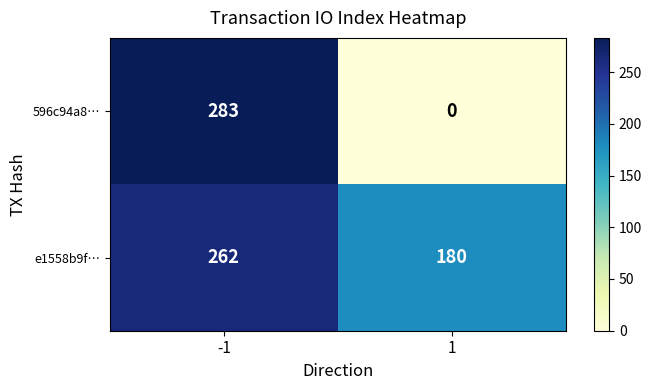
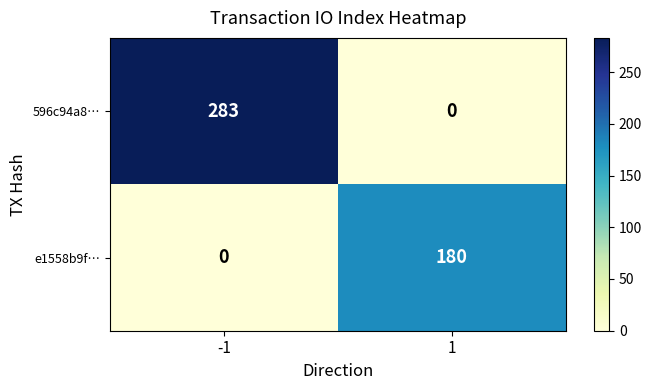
  {
    "596c94a8…": {
      "-1": 283,
      "1": 0
    },
    "e1558b9f…": {
-     "-1": 262,
+     "-1": 0,
      "1": 180
    }
  }
